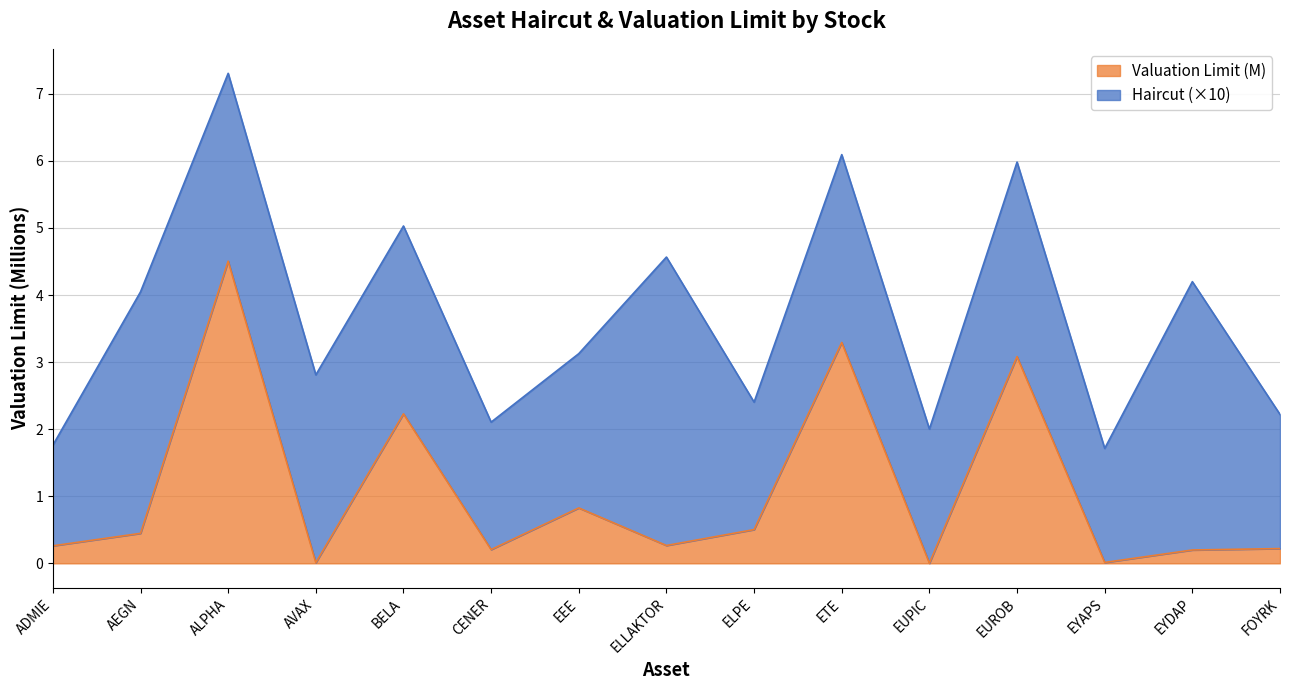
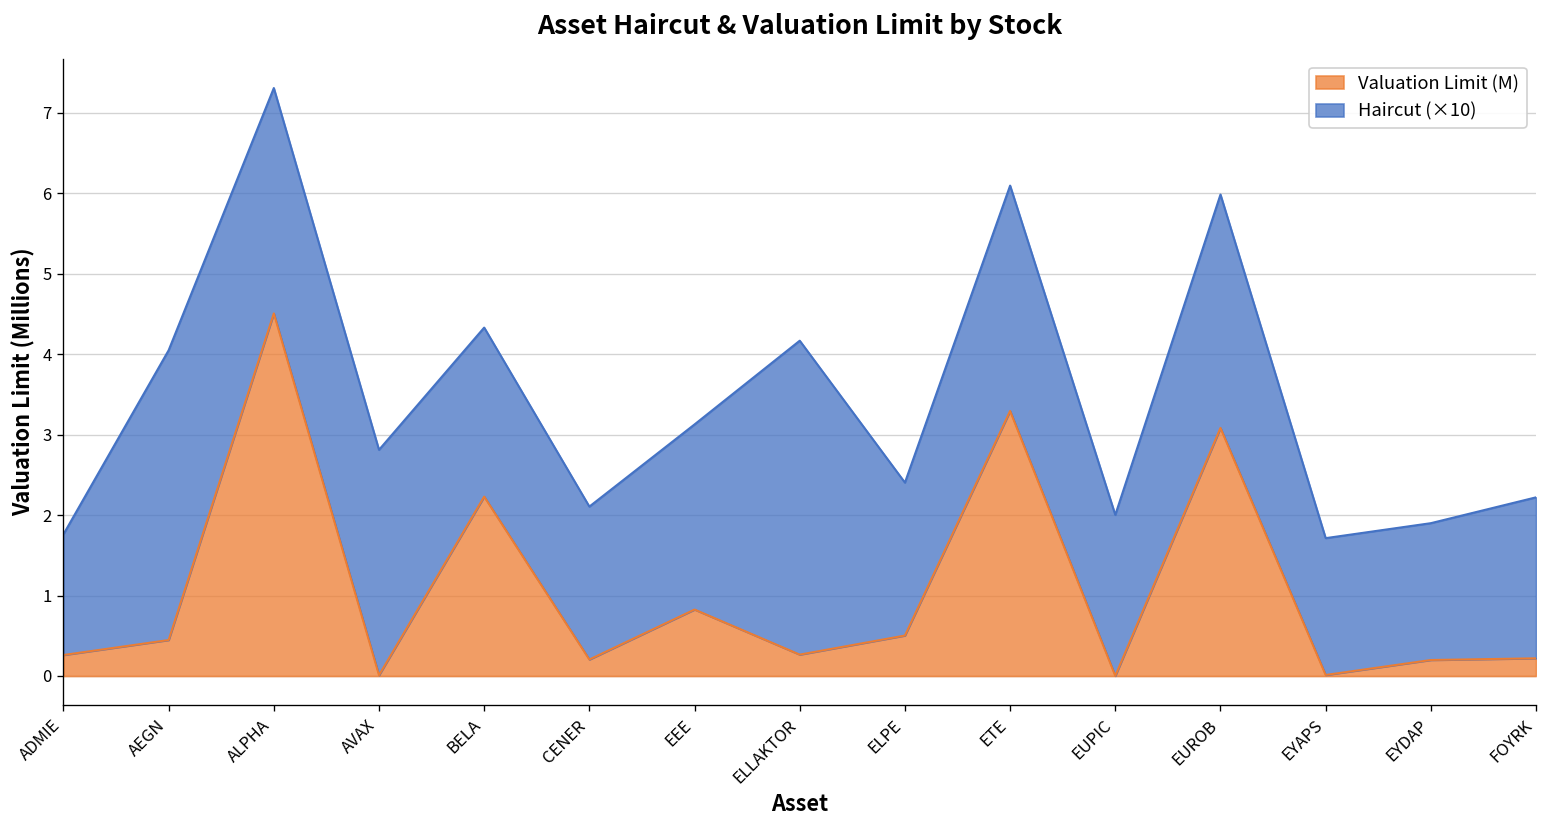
  {
    "Valuation Limit (M)": {
      "ADMIE": 0.3,
      "AEGN": 0.4,
      "ALPHA": 4.5,
      "AVAX": 0.0,
      "BELA": 2.2,
      "CENER": 0.2,
      "EEE": 0.8,
      "ELLAKTOR": 0.3,
      "ELPE": 0.5,
      "ETE": 3.3,
      "EUPIC": 0.0,
      "EUROB": 3.1,
      "EYAPS": 0.0,
      "EYDAP": 0.2,
      "FOYRK": 0.2
    },
    "Haircut (×10)": {
      "ADMIE": 1.5,
      "AEGN": 3.6,
      "ALPHA": 2.8,
      "AVAX": 2.8,
-     "BELA": 2.8,
+     "BELA": 2.1,
      "CENER": 1.9,
      "EEE": 2.3,
-     "ELLAKTOR": 4.3,
+     "ELLAKTOR": 3.9,
      "ELPE": 1.9,
      "ETE": 2.8,
      "EUPIC": 2.0,
      "EUROB": 2.9,
      "EYAPS": 1.7,
-     "EYDAP": 4.0,
+     "EYDAP": 1.7,
      "FOYRK": 2.0
    }
  }
